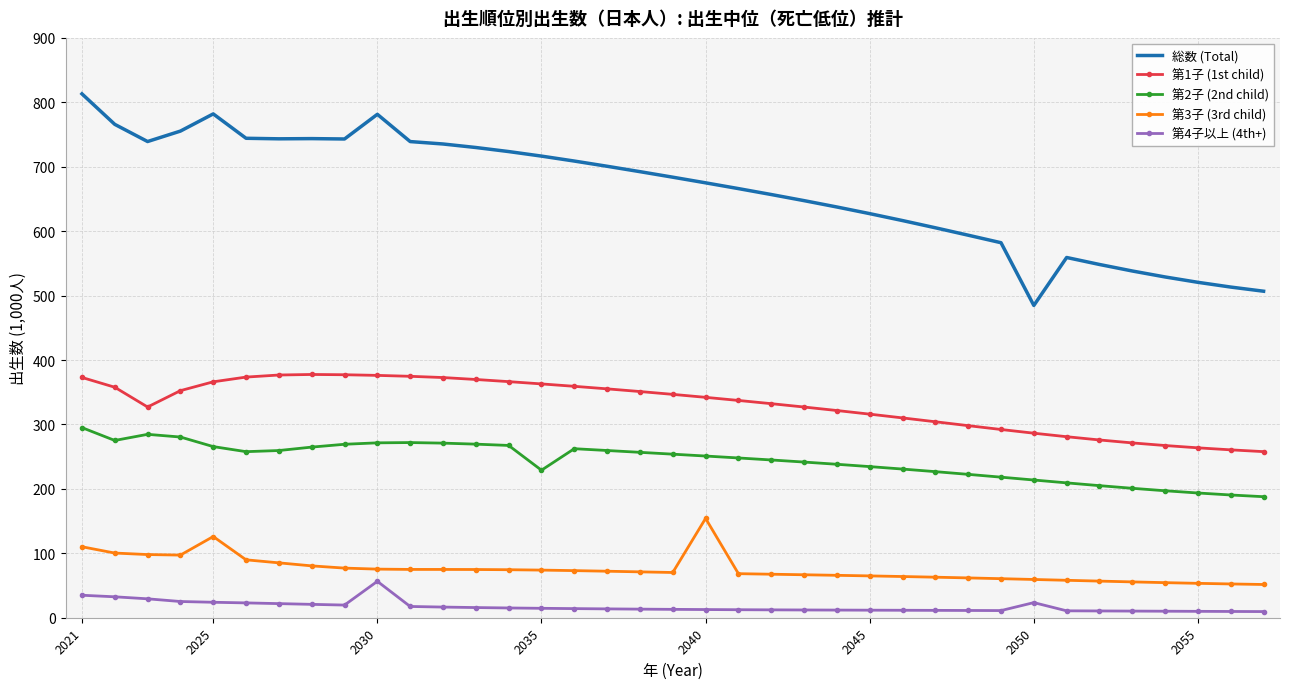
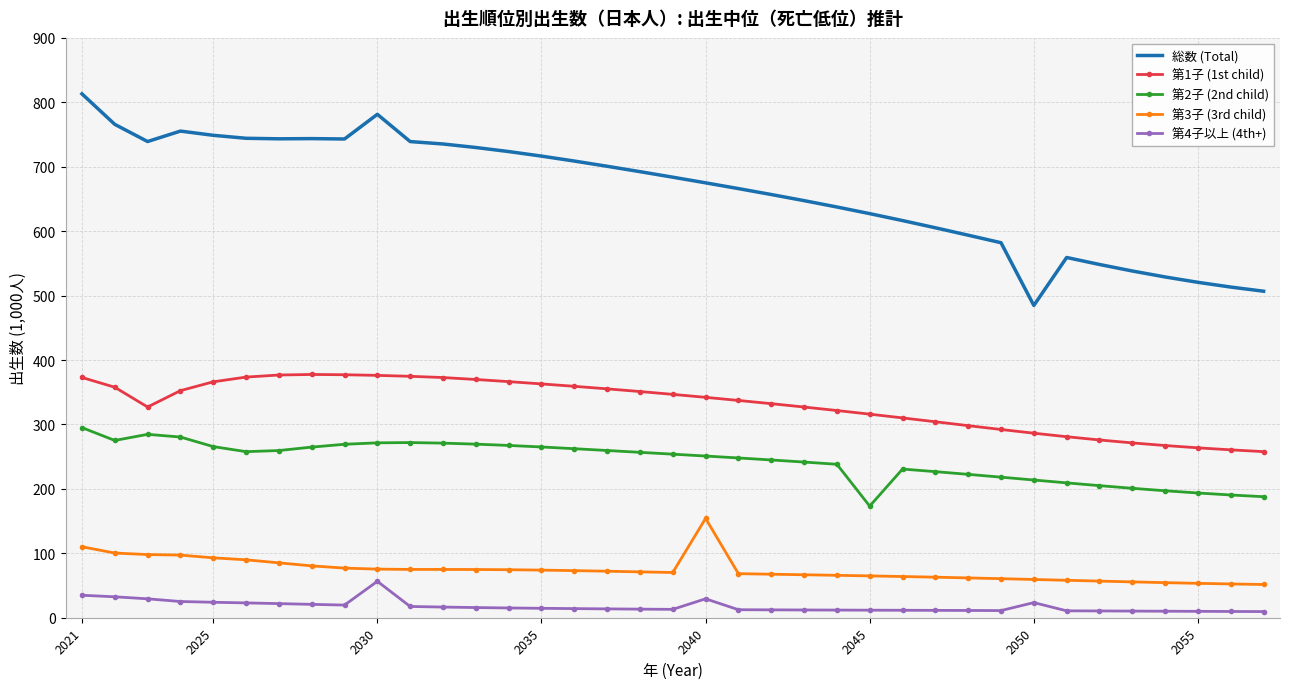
  {
    "総数 (Total)": {
      "2021": 810,
-     "2025": 780,
+     "2025": 750,
      "2030": 780,
      "2035": 720,
      "2040": 680,
      "2045": 630,
      "2050": 480,
      "2055": 520
    },
    "第1子 (1st child)": {
      "2021": 370,
      "2025": 370,
      "2030": 380,
      "2035": 360,
      "2040": 340,
      "2045": 320,
      "2050": 290,
      "2055": 260
    },
    "第2子 (2nd child)": {
      "2021": 300,
      "2025": 270,
      "2030": 270,
-     "2035": 230,
+     "2035": 270,
      "2040": 250,
-     "2045": 230,
+     "2045": 170,
      "2050": 210,
      "2055": 190
    },
    "第3子 (3rd child)": {
      "2021": 110,
-     "2025": 130,
+     "2025": 90,
      "2030": 80,
      "2035": 70,
      "2040": 150,
      "2045": 60,
      "2050": 60,
      "2055": 50
    },
    "第4子以上 (4th+)": {
      "2021": 30,
      "2025": 20,
      "2030": 60,
      "2035": 10,
-     "2040": 10,
+     "2040": 30,
      "2045": 10,
      "2050": 20,
      "2055": 10
    }
  }
